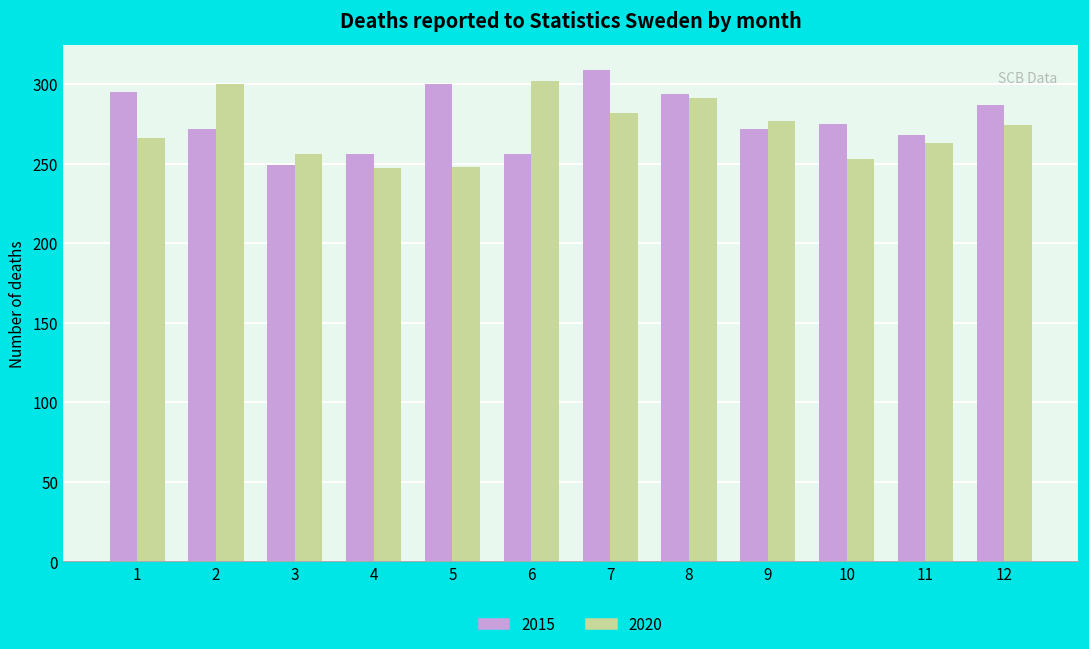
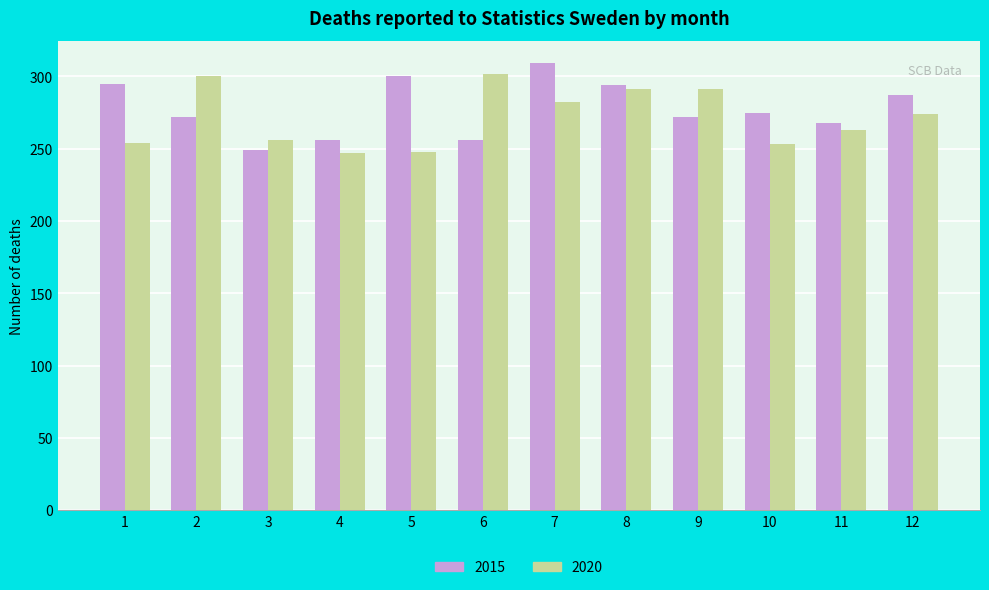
  {
    "2015": {
      "1": 295,
      "2": 272,
      "3": 249,
      "4": 256,
      "5": 300,
      "6": 256,
      "7": 309,
      "8": 294,
      "9": 272,
      "10": 275,
      "11": 268,
      "12": 287
    },
    "2020": {
-     "1": 266,
+     "1": 254,
      "2": 300,
      "3": 256,
      "4": 247,
      "5": 248,
      "6": 302,
      "7": 282,
      "8": 291,
-     "9": 277,
+     "9": 291,
      "10": 253,
      "11": 263,
      "12": 274
    }
  }
